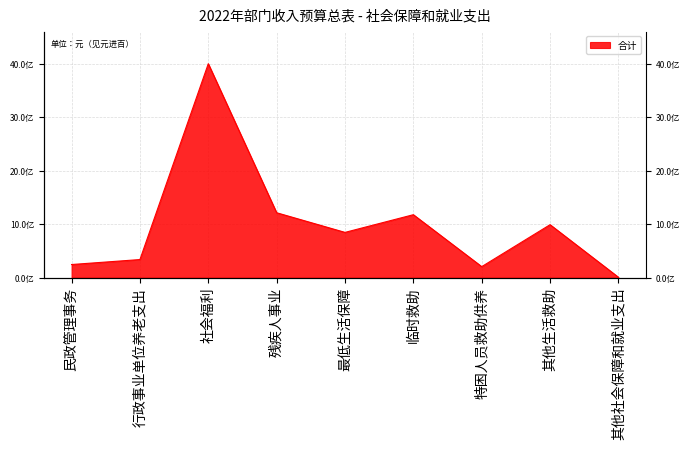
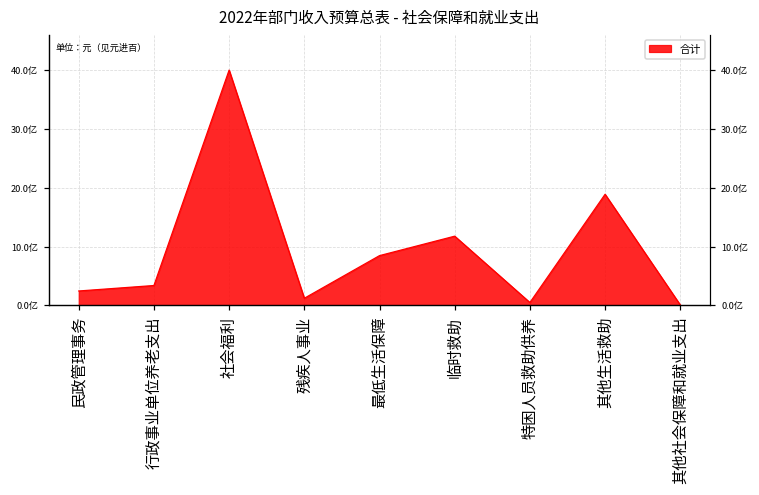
  {
    "民政管理事务": "2亿",
    "行政事业单位养老支出": "3亿",
    "社会福利": "40亿",
-   "残疾人事业": "12亿",
+   "残疾人事业": "1亿",
    "最低生活保障": "8亿",
    "临时救助": "12亿",
-   "特困人员救助供养": "2亿",
-   "其他生活救助": "10亿",
+   "特困人员救助供养": "0亿",
+   "其他生活救助": "19亿",
    "其他社会保障和就业支出": "0亿"
  }
